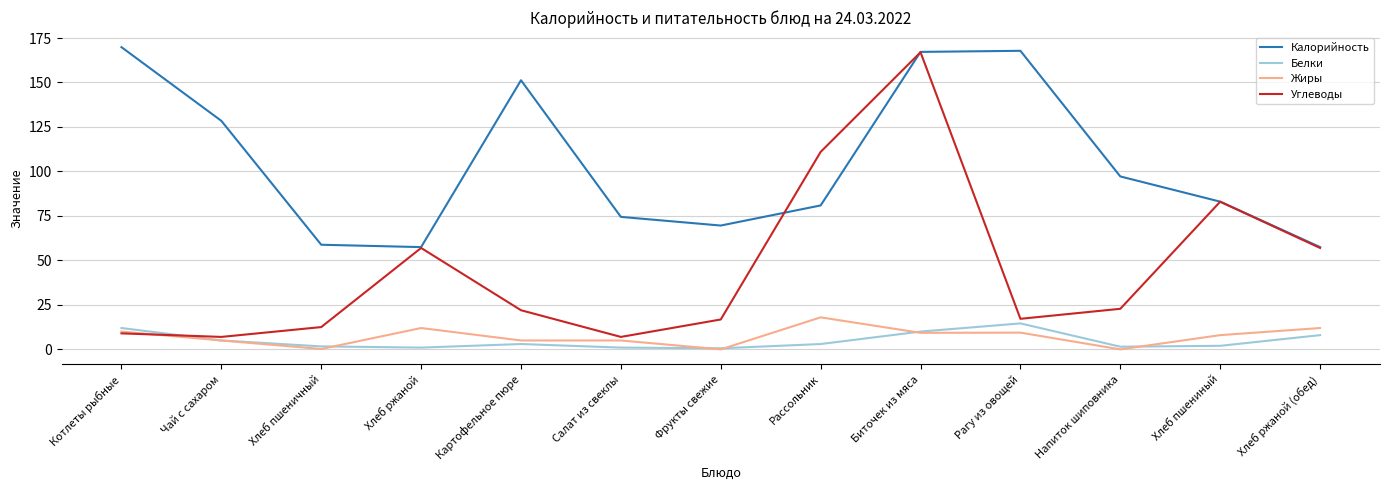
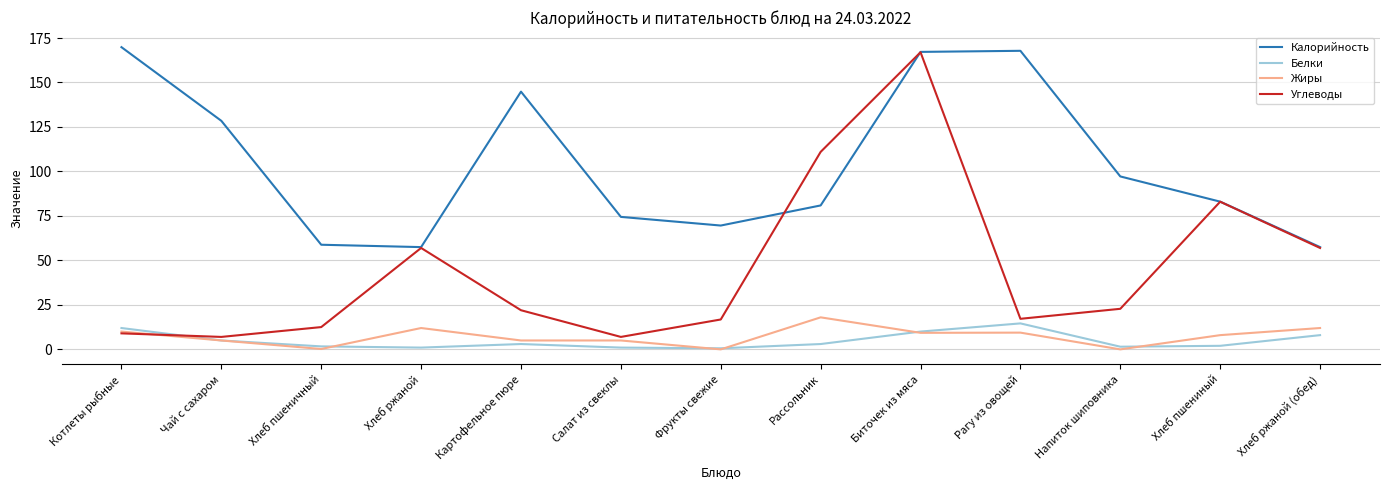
  {
    "Калорийность": {
      "Котлеты рыбные": 170,
      "Чай с сахаром": 128,
      "Хлеб пшеничный": 59,
-     "Картофельное пюре": 151,
+     "Картофельное пюре": 145,
      "Салат из свеклы": 74,
      "Фрукты свежие": 70,
      "Рассольник": 81,
      "Рагу из овощей": 168,
      "Напиток шиповника": 97
    },
    "Белки": {
      "Котлеты рыбные": 12,
      "Хлеб пшеничный": 2,
      "Хлеб ржаной": 1,
      "Картофельное пюре": 3,
      "Салат из свеклы": 1,
      "Рассольник": 3,
      "Рагу из овощей": 15,
      "Напиток шиповника": 2,
      "Хлеб пшениный": 2,
      "Хлеб ржаной (обед)": 8
    },
    "Жиры": {
      "Хлеб пшеничный": 0,
      "Хлеб ржаной": 12,
      "Картофельное пюре": 5,
      "Салат из свеклы": 5,
      "Рассольник": 18,
      "Рагу из овощей": 9,
      "Напиток шиповника": 0,
      "Хлеб пшениный": 8,
      "Хлеб ржаной (обед)": 12
    },
    "Углеводы": {
      "Чай с сахаром": 7,
      "Хлеб пшеничный": 13,
      "Картофельное пюре": 22,
      "Салат из свеклы": 7,
      "Фрукты свежие": 17,
      "Рассольник": 111,
      "Рагу из овощей": 17,
      "Напиток шиповника": 23
    }
  }
